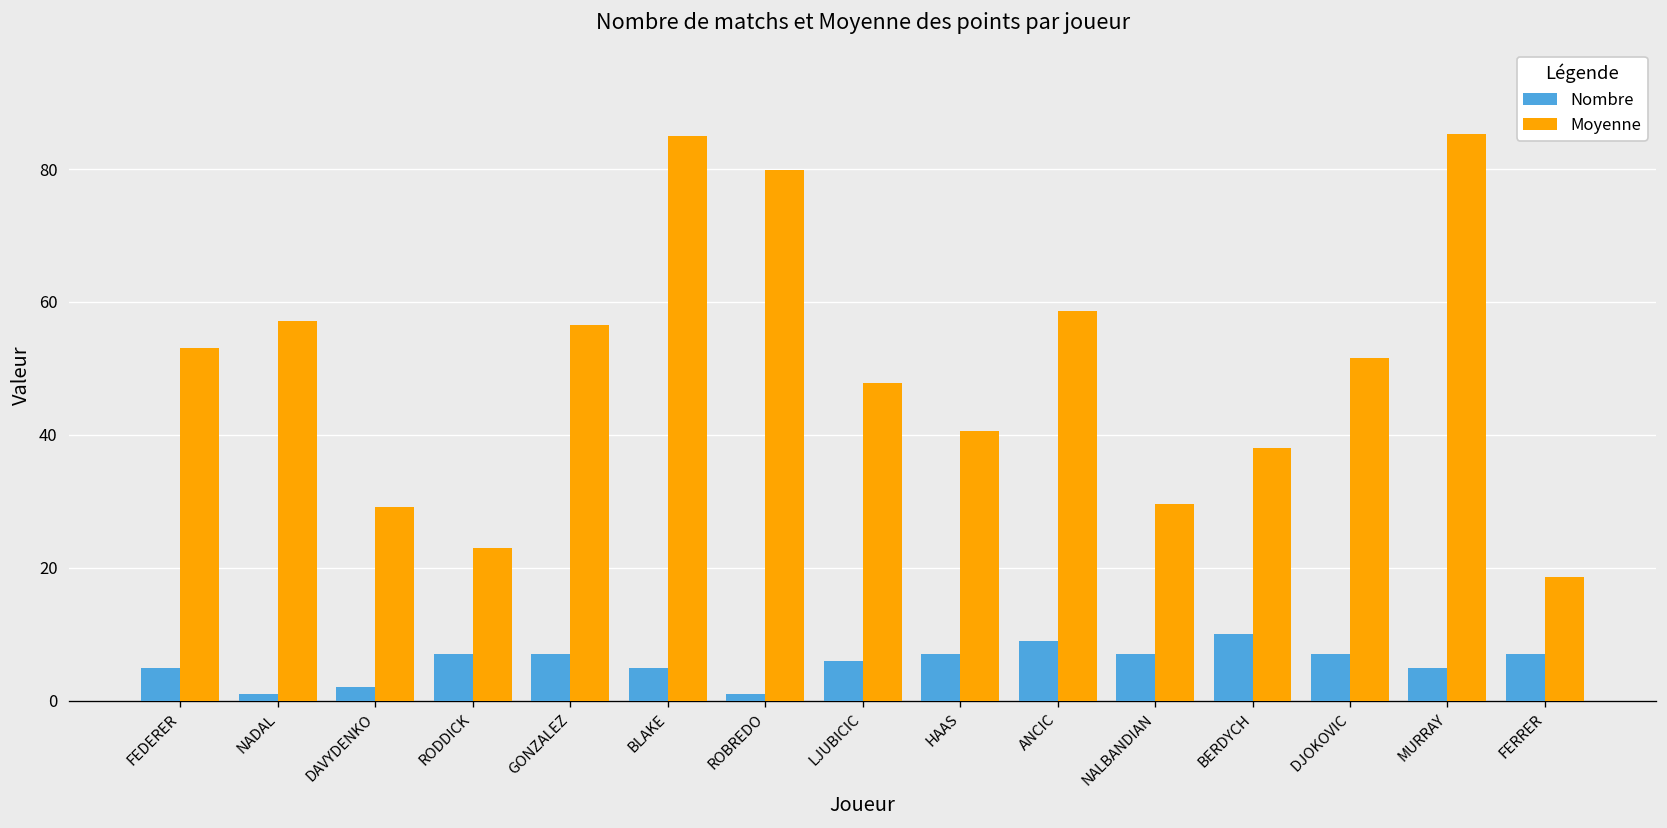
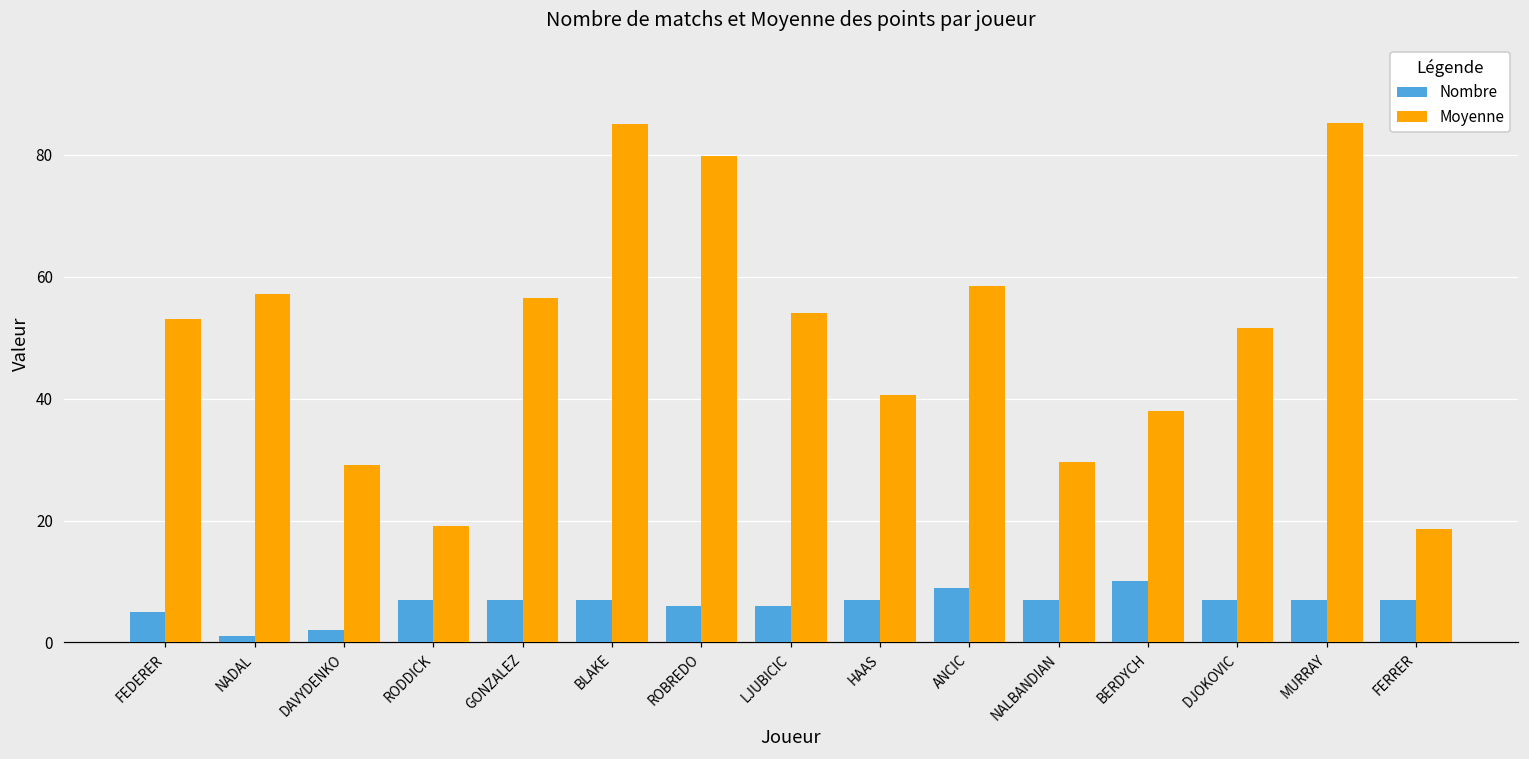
  {
    "Nombre": {
      "FEDERER": 5,
      "NADAL": 1,
      "DAVYDENKO": 2,
      "RODDICK": 7,
      "GONZALEZ": 7,
-     "BLAKE": 5,
-     "ROBREDO": 1,
+     "BLAKE": 7,
+     "ROBREDO": 6,
      "LJUBICIC": 6,
      "HAAS": 7,
      "ANCIC": 9,
      "NALBANDIAN": 7,
      "BERDYCH": 10,
      "DJOKOVIC": 7,
-     "MURRAY": 5,
+     "MURRAY": 7,
      "FERRER": 7
    },
    "Moyenne": {
      "FEDERER": 53,
      "NADAL": 57,
      "DAVYDENKO": 29,
-     "RODDICK": 23,
+     "RODDICK": 19,
      "GONZALEZ": 57,
      "BLAKE": 85,
      "ROBREDO": 80,
-     "LJUBICIC": 48,
+     "LJUBICIC": 54,
      "HAAS": 41,
      "ANCIC": 59,
      "NALBANDIAN": 30,
      "BERDYCH": 38,
      "DJOKOVIC": 52,
      "MURRAY": 85,
      "FERRER": 19
    }
  }
